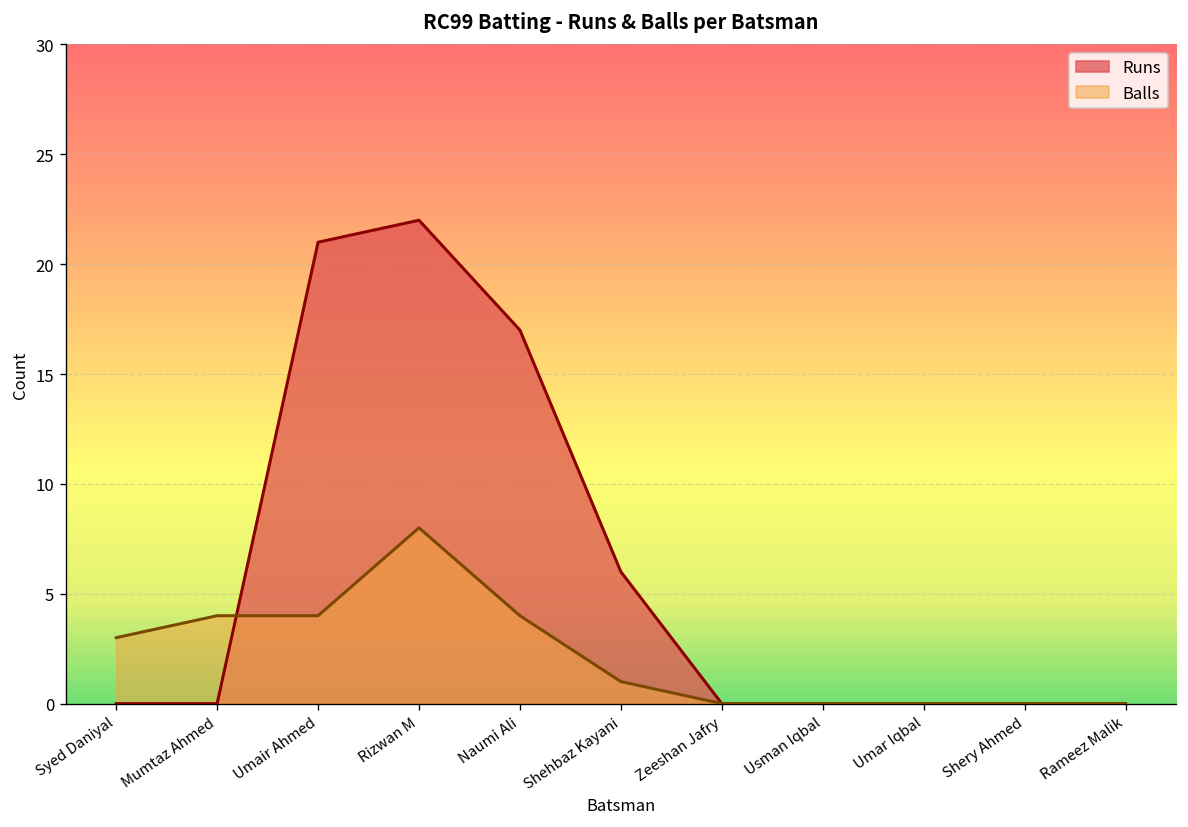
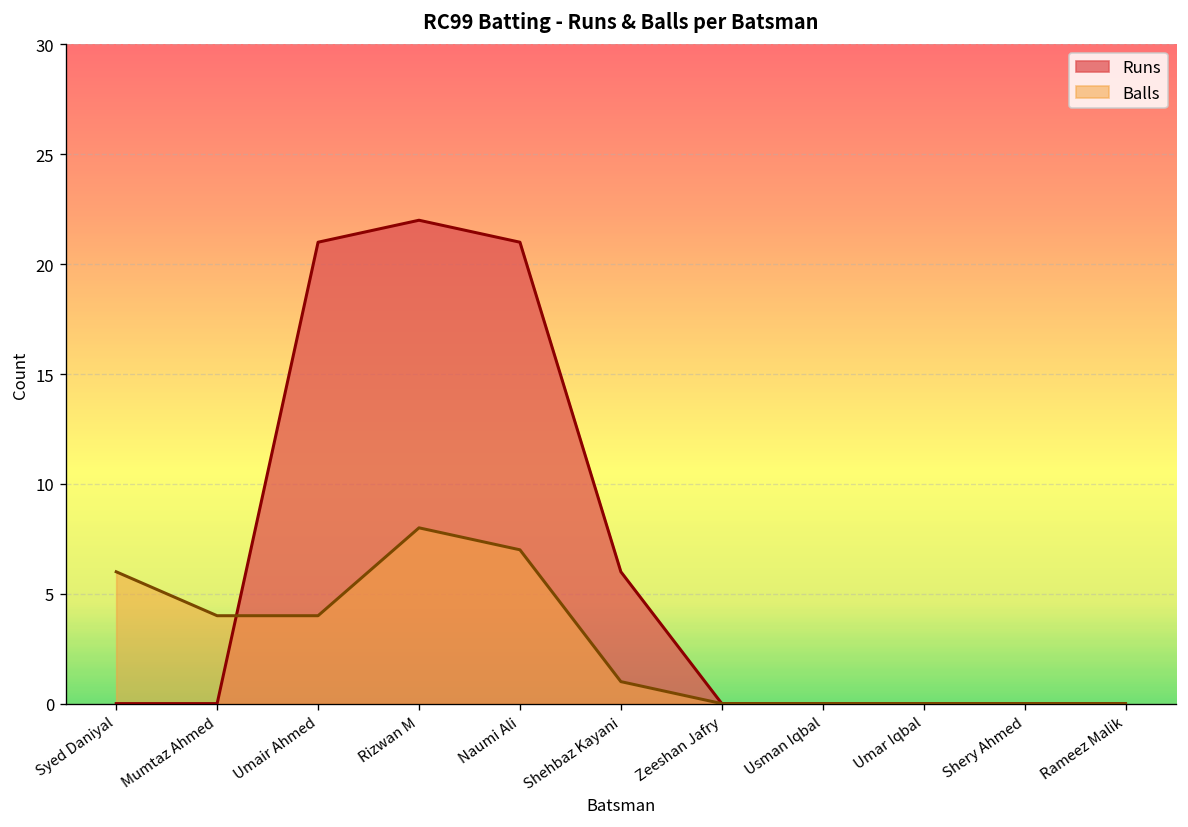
  {
    "Runs": {
      "Syed Daniyal": 0,
      "Mumtaz Ahmed": 0,
      "Umair Ahmed": 21,
      "Rizwan M": 22,
-     "Naumi Ali": 17,
+     "Naumi Ali": 21,
      "Shehbaz Kayani": 6
    },
    "Balls": {
-     "Syed Daniyal": 3,
+     "Syed Daniyal": 6,
      "Mumtaz Ahmed": 4,
      "Umair Ahmed": 4,
      "Rizwan M": 8,
-     "Naumi Ali": 4,
+     "Naumi Ali": 7,
      "Shehbaz Kayani": 1
    }
  }
